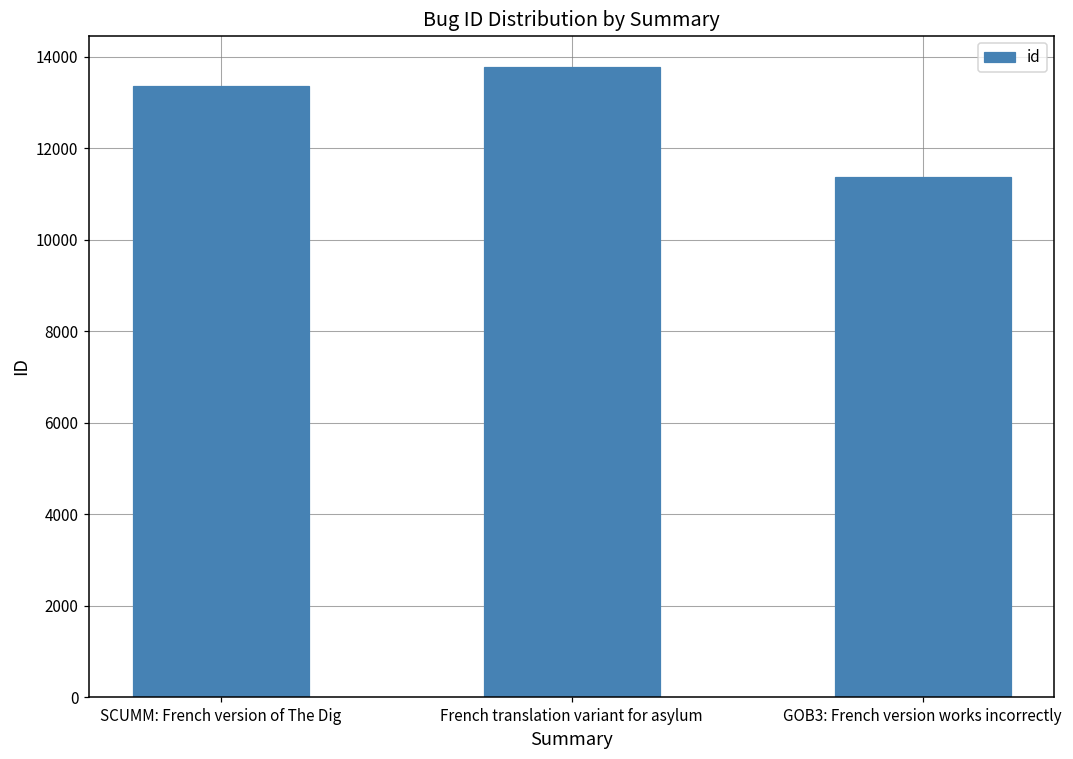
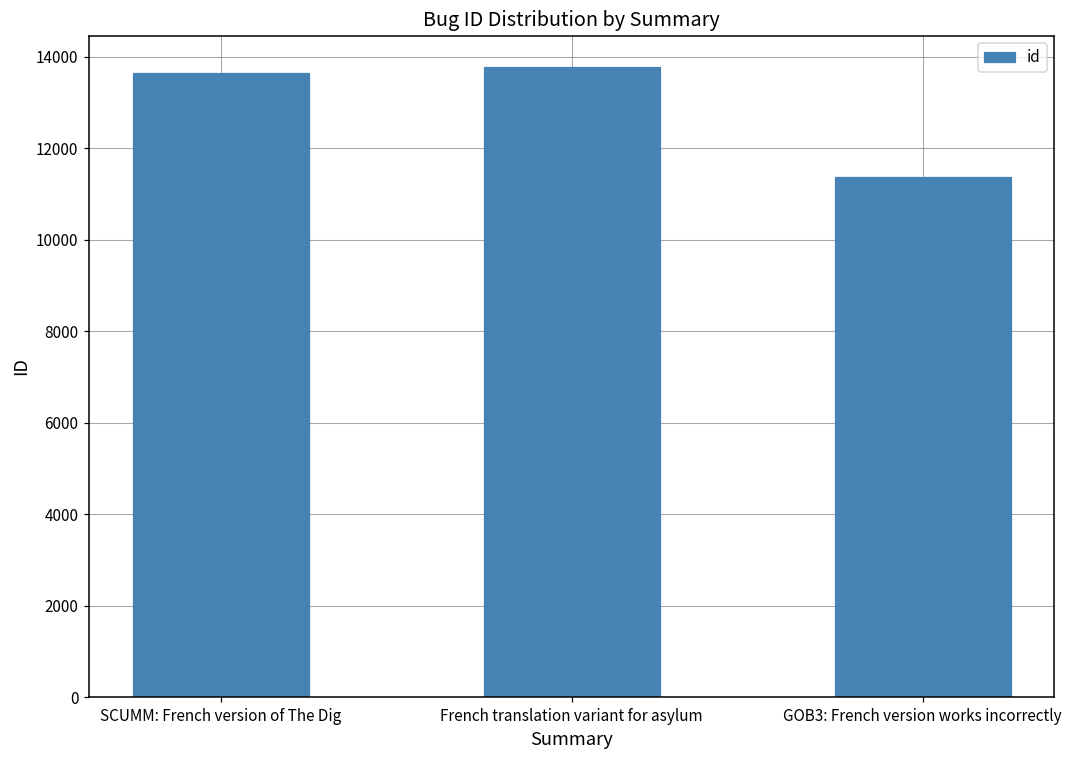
  {
-   "SCUMM: French version of The Dig": 13400,
+   "SCUMM: French version of The Dig": 13600,
    "French translation variant for asylum": 13800,
    "GOB3: French version works incorrectly": 11400
  }
